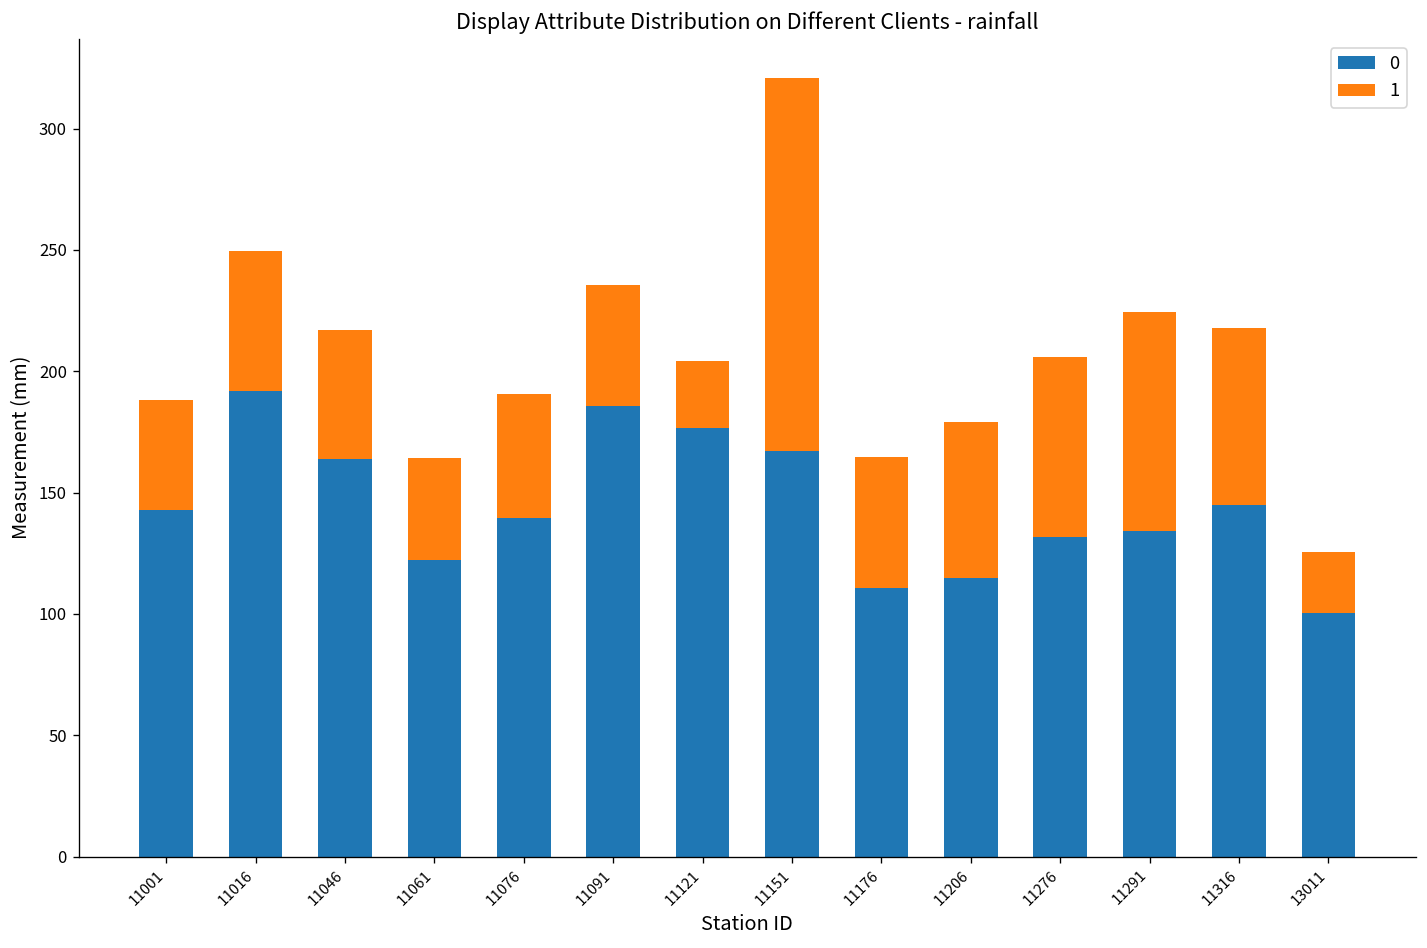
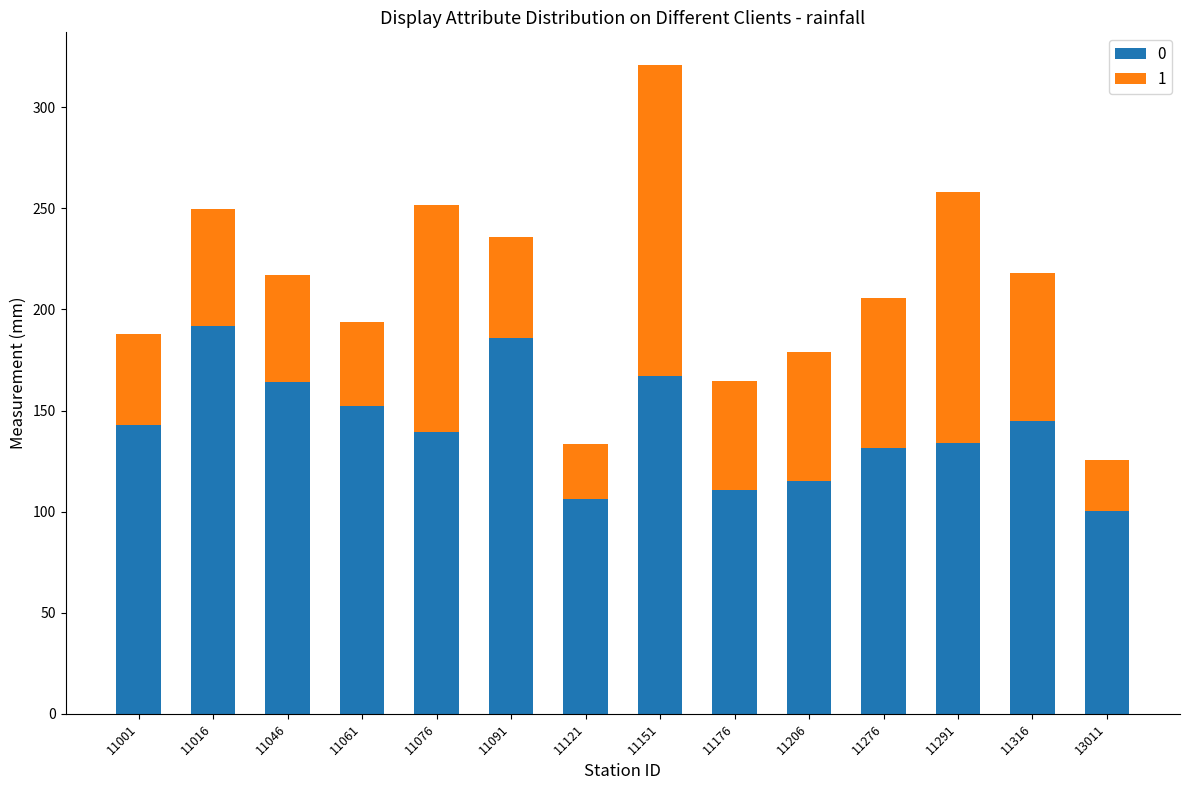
  {
    "0": {
      "11001": 143,
      "11016": 192,
      "11046": 164,
-     "11061": 122,
+     "11061": 152,
      "11076": 140,
      "11091": 186,
-     "11121": 177,
+     "11121": 106,
      "11151": 167,
      "11176": 111,
      "11206": 115,
      "11276": 132,
      "11291": 134,
      "11316": 145,
      "13011": 101
    },
    "1": {
      "11001": 45,
      "11016": 58,
      "11046": 53,
      "11061": 42,
-     "11076": 51,
+     "11076": 112,
      "11091": 50,
      "11121": 27,
      "11151": 154,
      "11176": 54,
      "11206": 64,
      "11276": 74,
-     "11291": 91,
+     "11291": 124,
      "11316": 73,
      "13011": 25
    }
  }
